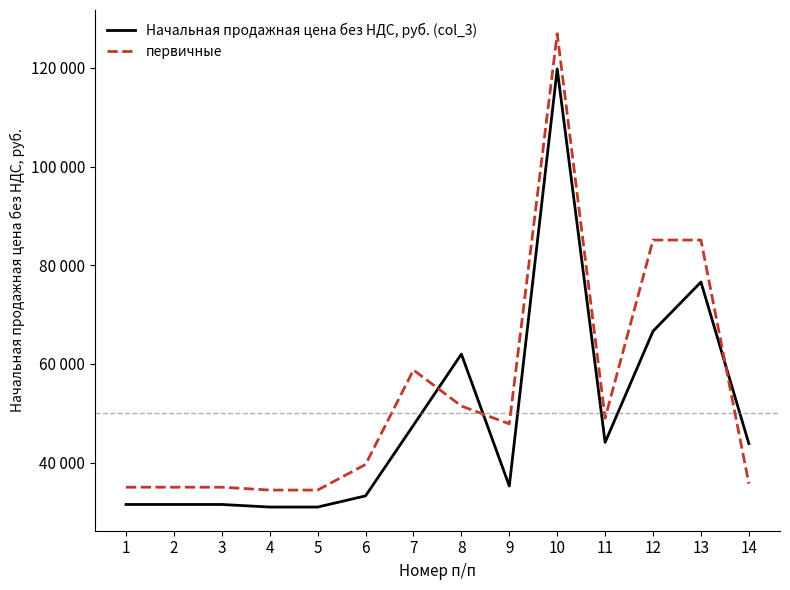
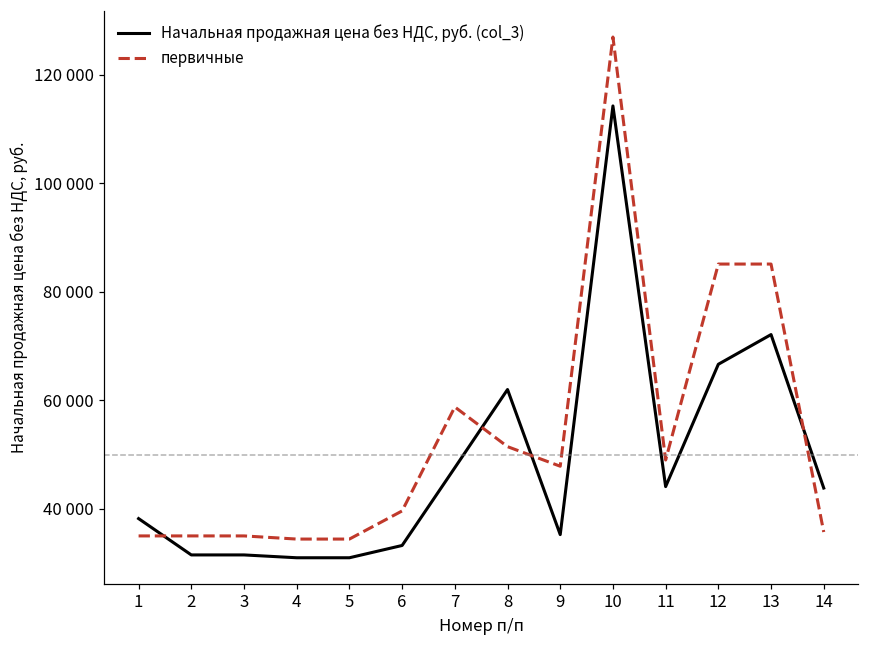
  {
    "Начальная продажная цена без НДС, руб. (col_3)": {
-     "1": 32000,
+     "1": 38000,
      "2": 32000,
      "3": 32000,
      "4": 31000,
      "5": 31000,
      "6": 33000,
      "7": 48000,
      "8": 62000,
      "9": 35000,
-     "10": 120000,
+     "10": 114000,
      "11": 44000,
      "12": 67000,
-     "13": 77000,
+     "13": 72000,
      "14": 44000
    },
    "первичные": {
      "1": 35000,
      "2": 35000,
      "3": 35000,
      "4": 34000,
      "5": 34000,
      "6": 40000,
      "7": 59000,
      "8": 51000,
      "9": 48000,
      "10": 127000,
      "11": 49000,
      "12": 85000,
      "13": 85000,
      "14": 36000
    }
  }
